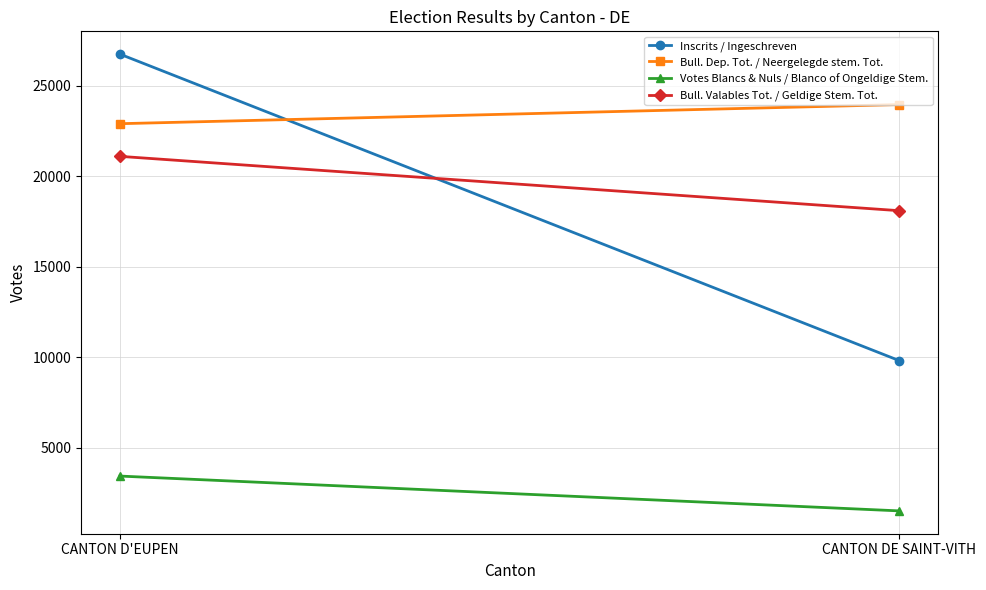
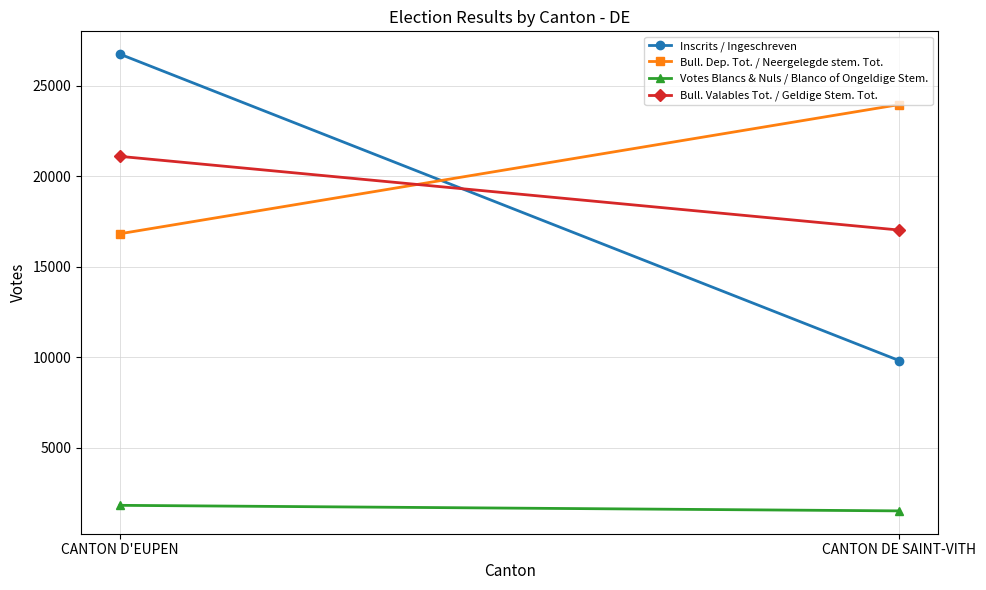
  {
    "Inscrits / Ingeschreven": {
      "CANTON D'EUPEN": 26800,
      "CANTON DE SAINT-VITH": 9800
    },
    "Bull. Dep. Tot. / Neergelegde stem. Tot.": {
-     "CANTON D'EUPEN": 22900
+     "CANTON D'EUPEN": 16800
    },
    "Votes Blancs & Nuls / Blanco of Ongeldige Stem.": {
-     "CANTON D'EUPEN": 3400,
+     "CANTON D'EUPEN": 1800,
      "CANTON DE SAINT-VITH": 1500
    },
    "Bull. Valables Tot. / Geldige Stem. Tot.": {
      "CANTON D'EUPEN": 21100,
-     "CANTON DE SAINT-VITH": 18100
+     "CANTON DE SAINT-VITH": 17000
    }
  }
